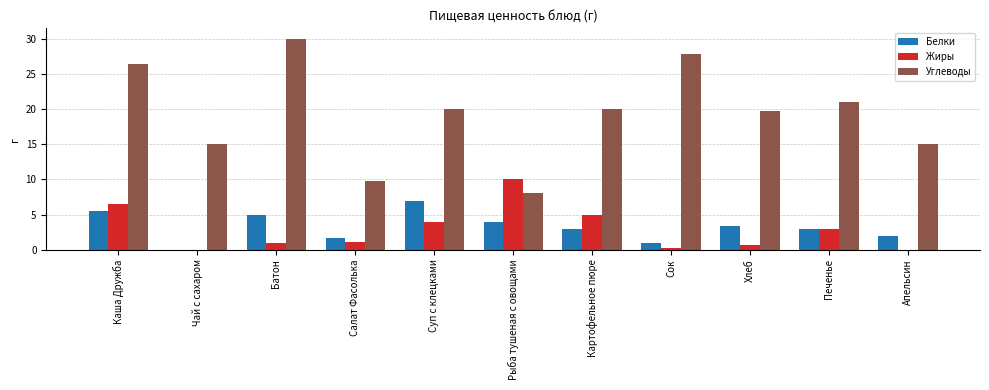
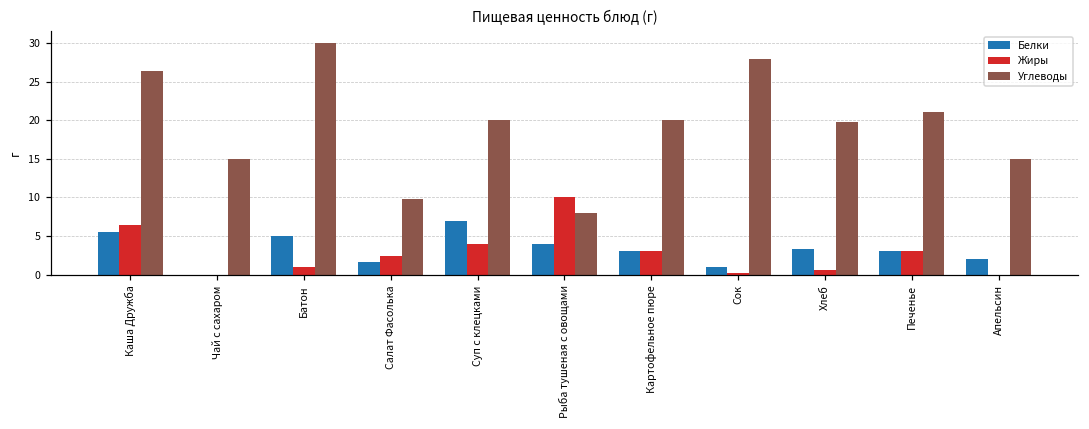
  {
    "Белки": {
      "Каша Дружба": 6,
      "Чай с сахаром": 0,
      "Батон": 5,
      "Салат Фасолька": 2,
      "Суп с клецками": 7,
      "Рыба тушеная с овощами": 4,
      "Картофельное пюре": 3,
      "Сок": 1,
      "Хлеб": 3,
      "Печенье": 3,
      "Апельсин": 2
    },
    "Жиры": {
      "Каша Дружба": 6,
      "Чай с сахаром": 0,
      "Батон": 1,
-     "Салат Фасолька": 1,
+     "Салат Фасолька": 2,
      "Суп с клецками": 4,
      "Рыба тушеная с овощами": 10,
-     "Картофельное пюре": 5,
+     "Картофельное пюре": 3,
      "Хлеб": 1,
      "Печенье": 3,
      "Апельсин": 0
    },
    "Углеводы": {
      "Каша Дружба": 26,
      "Чай с сахаром": 15,
      "Батон": 30,
      "Салат Фасолька": 10,
      "Суп с клецками": 20,
      "Рыба тушеная с овощами": 8,
      "Картофельное пюре": 20,
      "Сок": 28,
      "Хлеб": 20,
      "Печенье": 21,
      "Апельсин": 15
    }
  }
